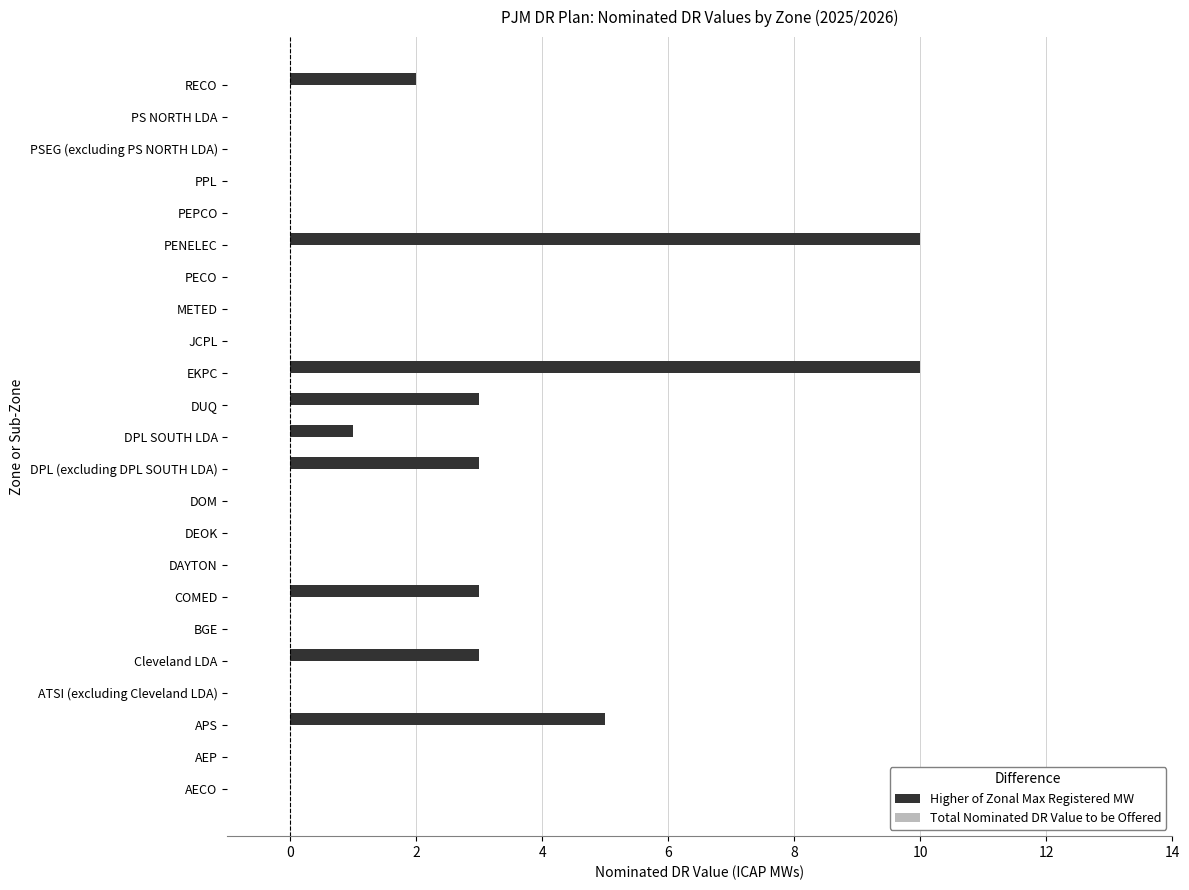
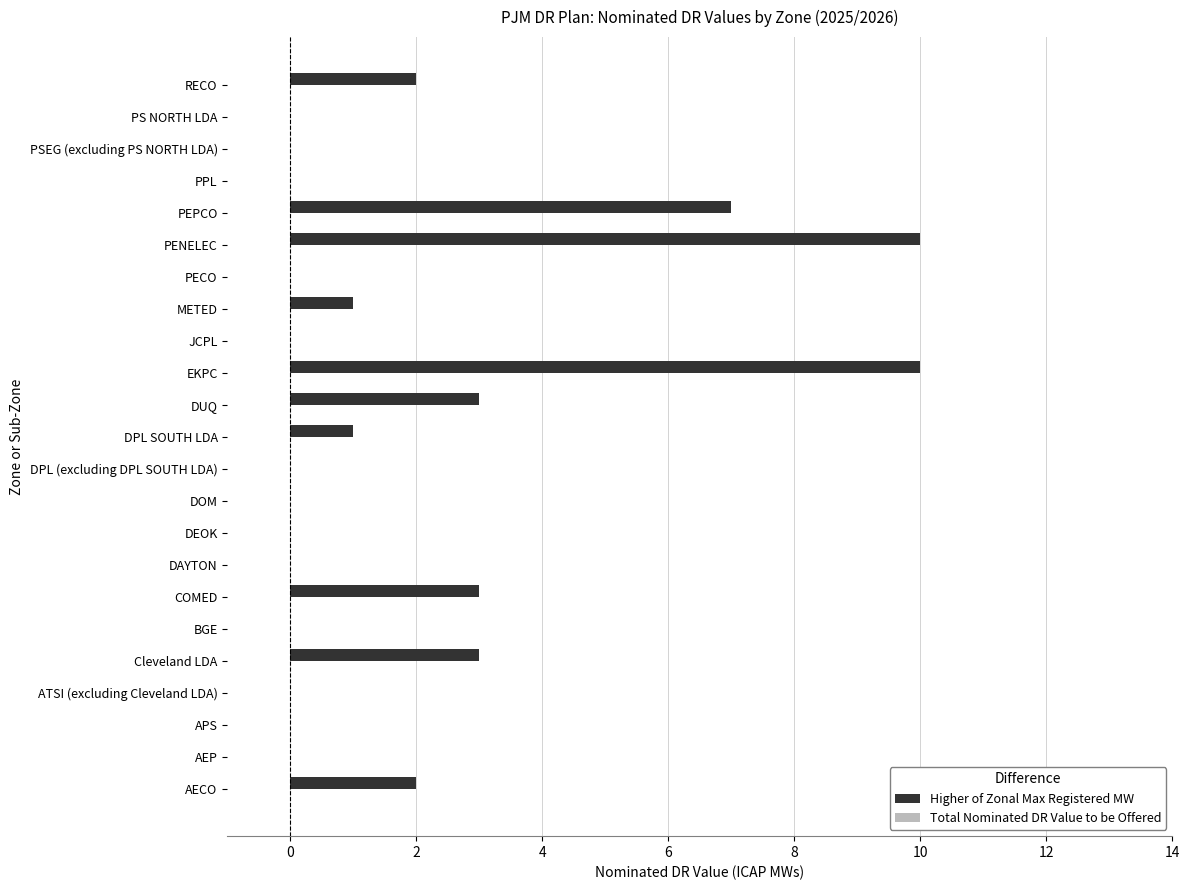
  {
    "Higher of Zonal Max Registered MW": {
      "RECO": 2,
      "PS NORTH LDA": 0,
      "PSEG (excluding PS NORTH LDA)": 0,
      "PPL": 0,
-     "PEPCO": 0,
+     "PEPCO": 7,
      "PENELEC": 10,
      "PECO": 0,
-     "METED": 0,
+     "METED": 1,
      "JCPL": 0,
      "EKPC": 10,
      "DUQ": 3,
      "DPL SOUTH LDA": 1,
-     "DPL (excluding DPL SOUTH LDA)": 3,
+     "DPL (excluding DPL SOUTH LDA)": 0,
      "DOM": 0,
      "DEOK": 0,
      "DAYTON": 0,
      "COMED": 3,
      "BGE": 0,
      "Cleveland LDA": 3,
      "ATSI (excluding Cleveland LDA)": 0,
-     "APS": 5,
+     "APS": 0,
      "AEP": 0,
-     "AECO": 0
+     "AECO": 2
    },
    "Total Nominated DR Value to be Offered": {
      "RECO": 0,
      "PS NORTH LDA": 0,
      "PSEG (excluding PS NORTH LDA)": 0,
      "PPL": 0,
      "PEPCO": 0,
      "PENELEC": 0,
      "PECO": 0,
      "METED": 0,
      "JCPL": 0,
      "EKPC": 0,
      "DUQ": 0,
      "DPL SOUTH LDA": 0,
      "DPL (excluding DPL SOUTH LDA)": 0,
      "DOM": 0,
      "DEOK": 0,
      "DAYTON": 0,
      "COMED": 0,
      "BGE": 0,
      "Cleveland LDA": 0,
      "ATSI (excluding Cleveland LDA)": 0,
      "APS": 0,
      "AEP": 0,
      "AECO": 0
    }
  }
